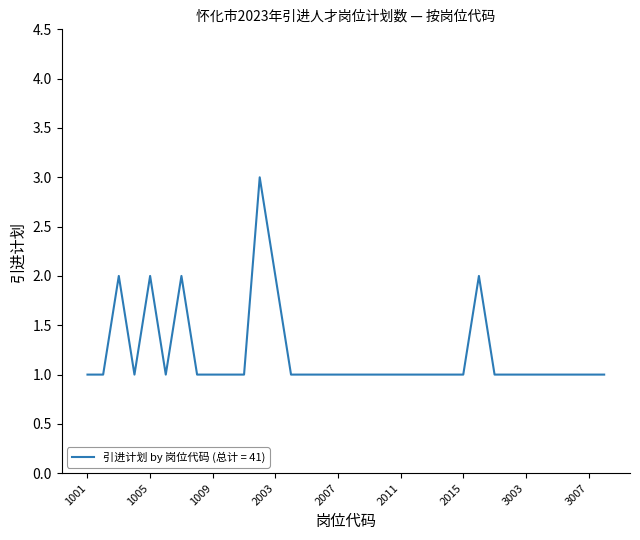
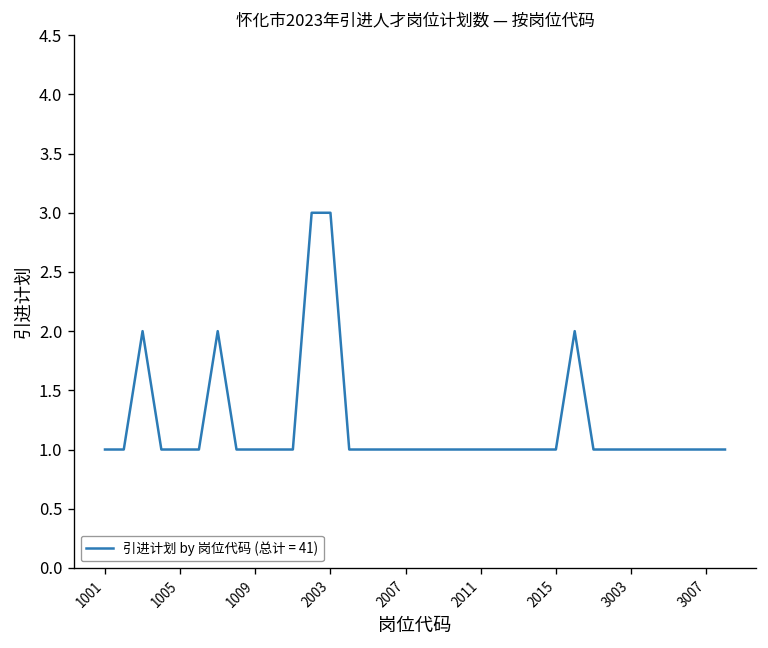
  {
    "1001": 1,
-   "1005": 2,
+   "1005": 1,
    "1009": 1,
-   "2003": 2,
+   "2003": 3,
    "2007": 1,
    "2011": 1,
    "2015": 1,
    "3003": 1,
    "3007": 1
  }
